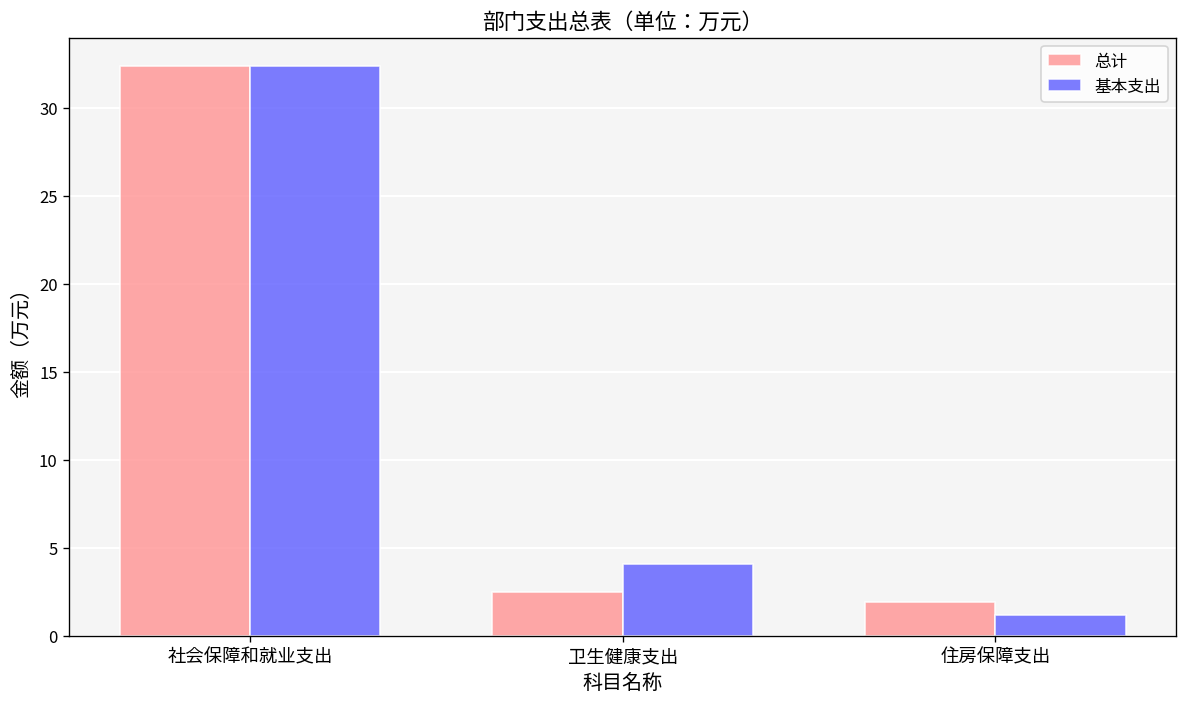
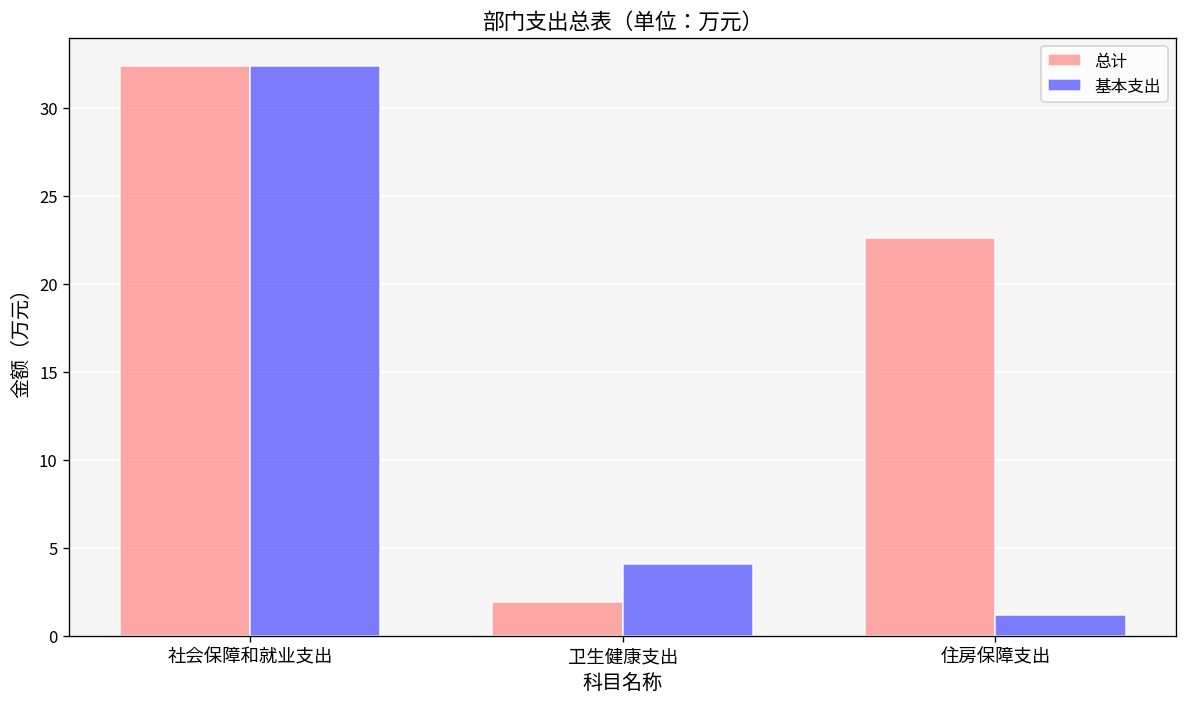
  {
    "总计": {
      "社会保障和就业支出": 32.4,
-     "卫生健康支出": 2.5,
-     "住房保障支出": 1.9
+     "卫生健康支出": 1.9,
+     "住房保障支出": 22.6
    },
    "基本支出": {
      "社会保障和就业支出": 32.4,
      "卫生健康支出": 4.1,
      "住房保障支出": 1.2
    }
  }
